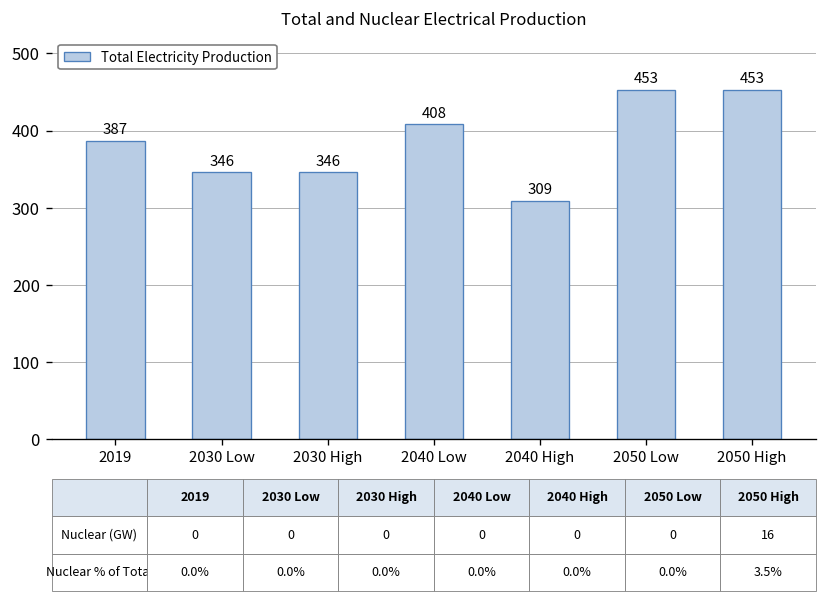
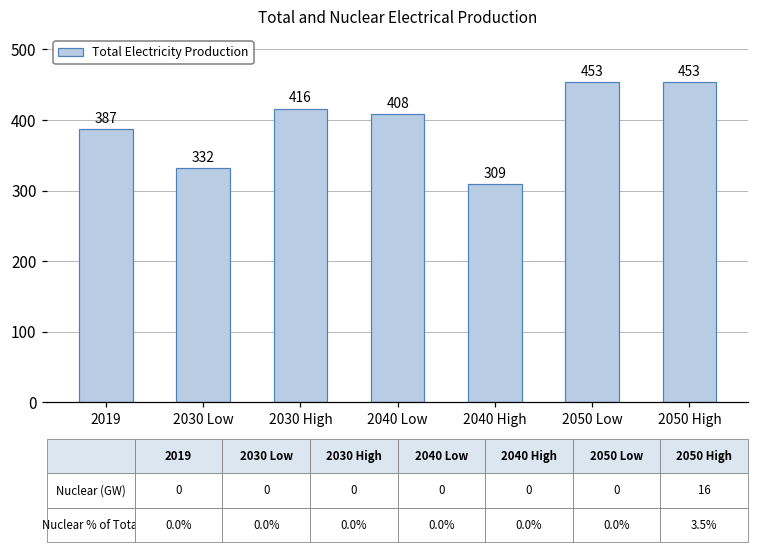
  {
    "2019": 387,
-   "2030 Low": 346,
-   "2030 High": 346,
+   "2030 Low": 332,
+   "2030 High": 416,
    "2040 Low": 408,
    "2040 High": 309,
    "2050 Low": 453,
    "2050 High": 453
  }
